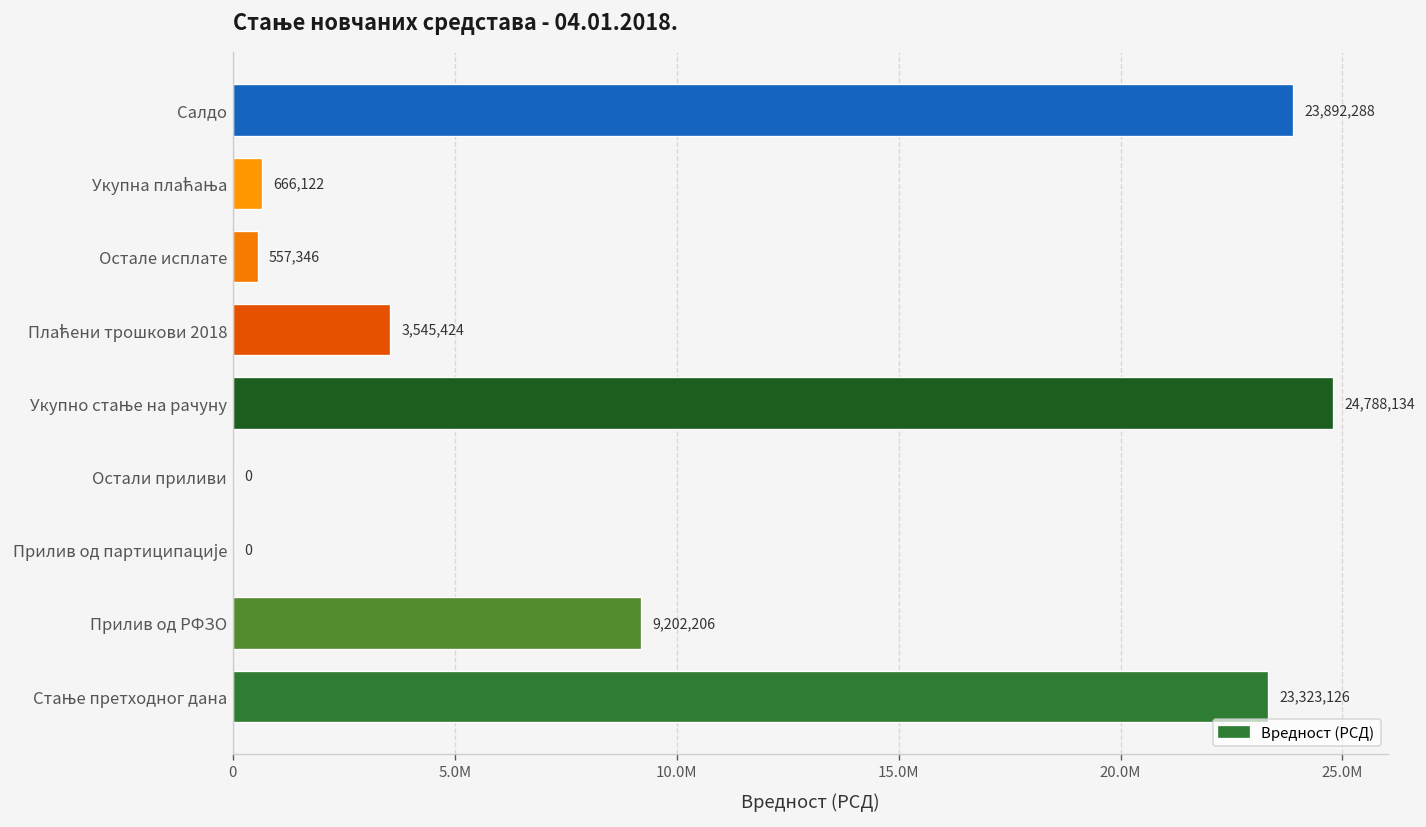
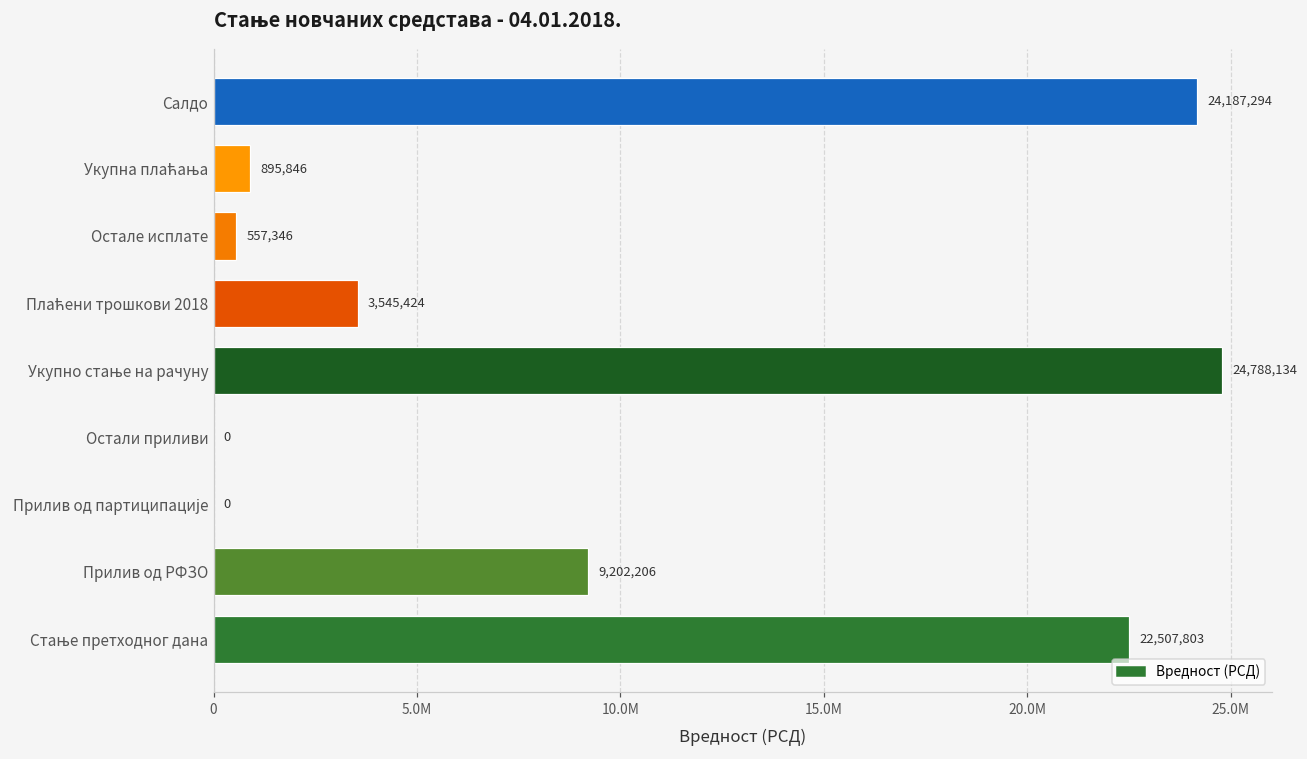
  {
-   "Салдо": "23,892,288",
-   "Укупна плаћања": "666,122",
+   "Салдо": "24,187,294",
+   "Укупна плаћања": "895,846",
    "Остале исплате": "557,346",
    "Плаћени трошкови 2018": "3,545,424",
    "Укупно стање на рачуну": "24,788,134",
    "Остали приливи": "0",
    "Прилив од партиципације": "0",
    "Прилив од РФЗО": "9,202,206",
-   "Стање претходног дана": "23,323,126"
+   "Стање претходног дана": "22,507,803"
  }
